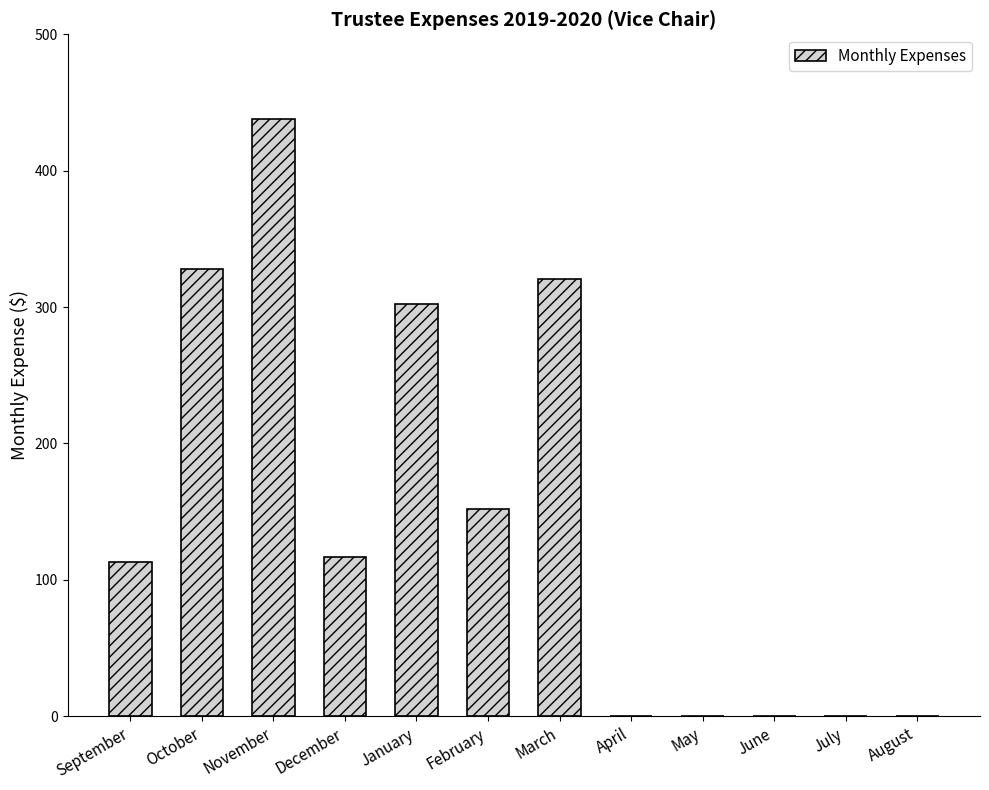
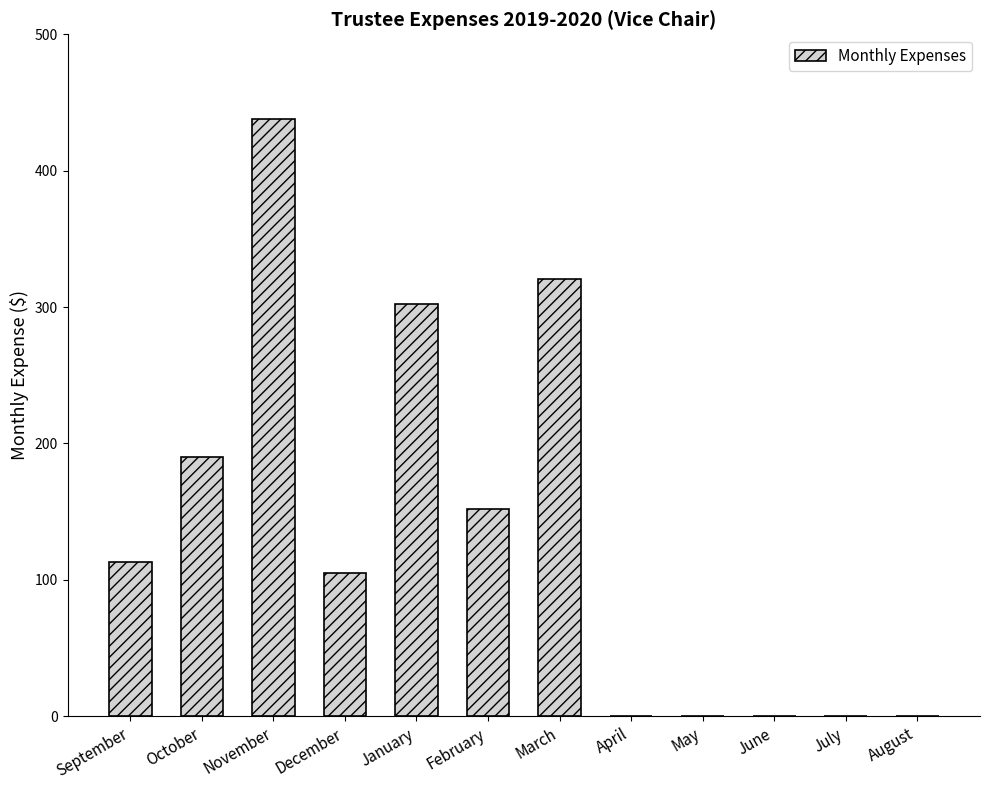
  {
    "September": 113,
-   "October": 328,
+   "October": 190,
    "November": 438,
-   "December": 116,
+   "December": 105,
    "January": 302,
    "February": 152,
    "March": 321,
    "April": 0,
    "May": 0,
    "June": 0,
    "July": 0,
    "August": 0
  }
